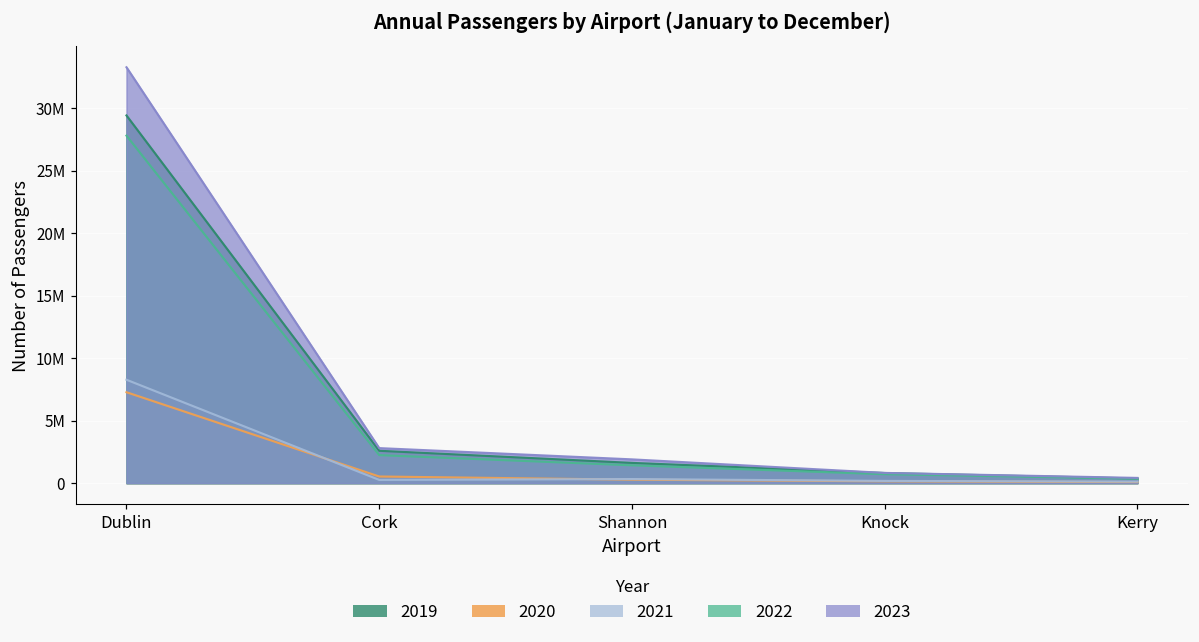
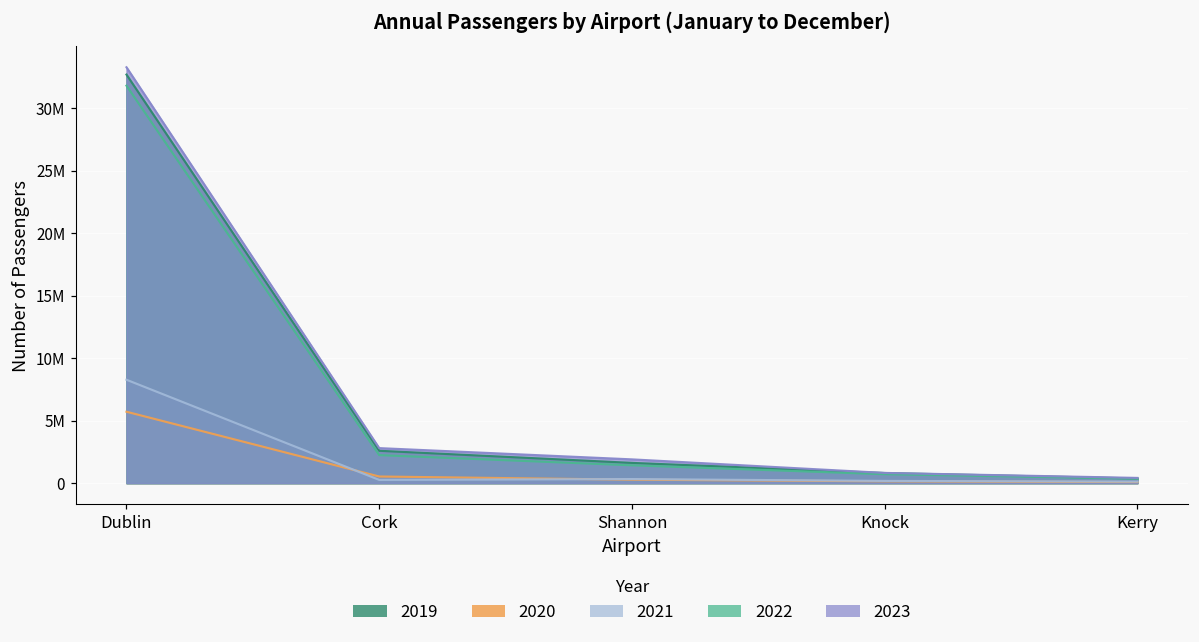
  {
    "2019": {
-     "Dublin": 29400000
+     "Dublin": 32700000
    },
    "2020": {
-     "Dublin": 7300000,
+     "Dublin": 5700000,
      "Cork": 500000
    },
    "2022": {
-     "Dublin": 27800000,
+     "Dublin": 31800000,
      "Cork": 2200000
    }
  }
